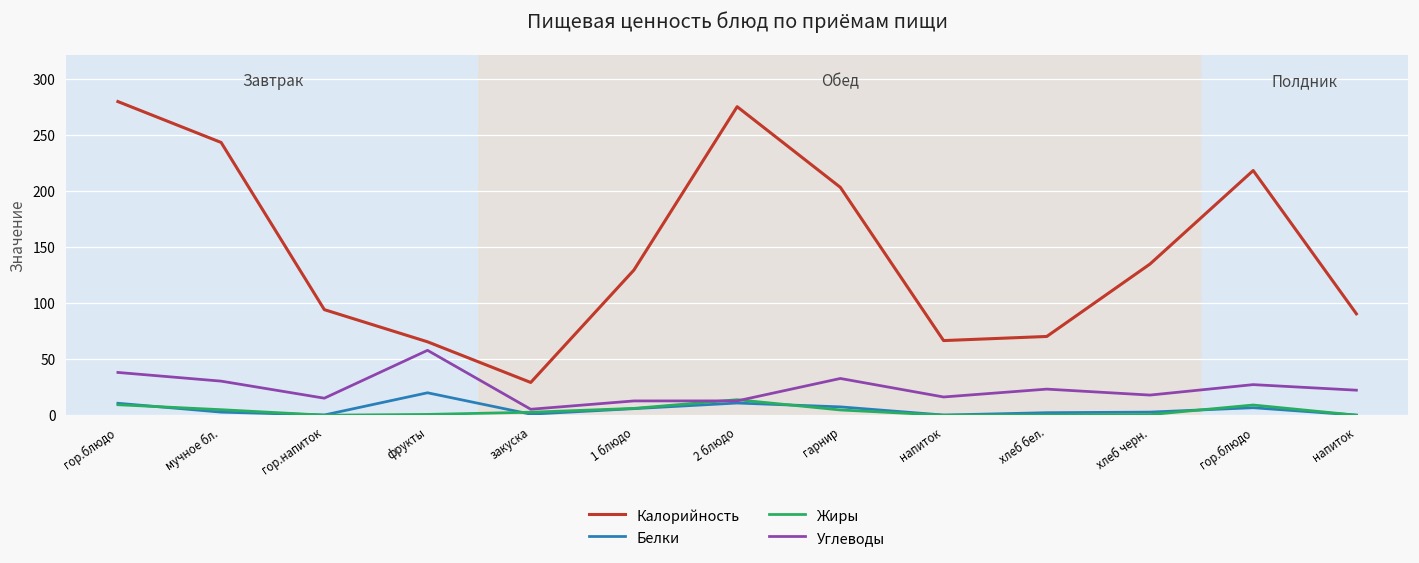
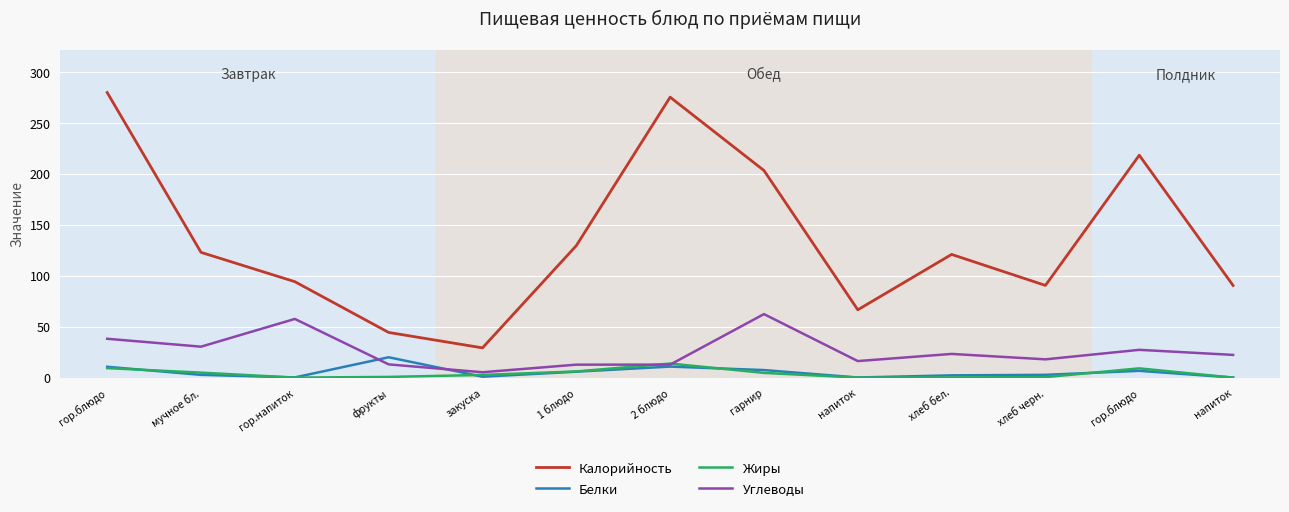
  {
    "Калорийность": {
-     "мучное бл.": 243,
+     "мучное бл.": 123,
      "гор.напиток": 94,
-     "фрукты": 66,
+     "фрукты": 44,
      "закуска": 29,
      "1 блюдо": 130,
      "2 блюдо": 275,
      "гарнир": 203,
-     "хлеб бел.": 70,
-     "хлеб черн.": 135
+     "хлеб бел.": 121,
+     "хлеб черн.": 91
    },
    "Белки": {
      "фрукты": 20,
      "гарнир": 7
    },
    "Жиры": {
      "фрукты": 1,
      "гарнир": 5
    },
    "Углеводы": {
      "мучное бл.": 30,
-     "гор.напиток": 15,
-     "фрукты": 58,
+     "гор.напиток": 58,
+     "фрукты": 13,
      "закуска": 5,
      "1 блюдо": 13,
-     "гарнир": 33,
+     "гарнир": 62,
      "хлеб бел.": 23,
      "хлеб черн.": 18
    }
  }
